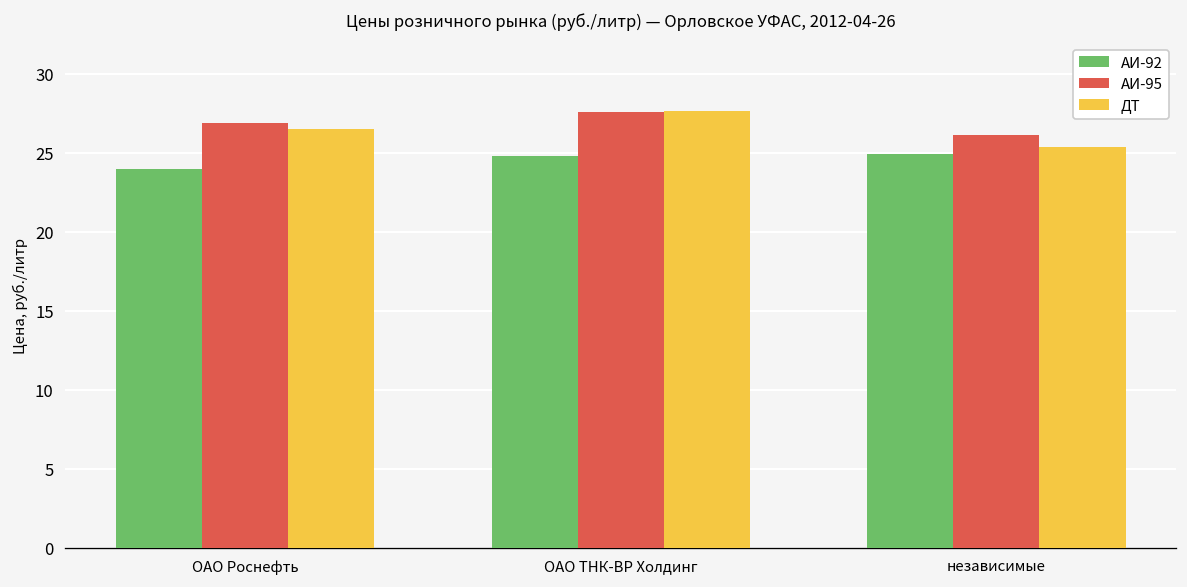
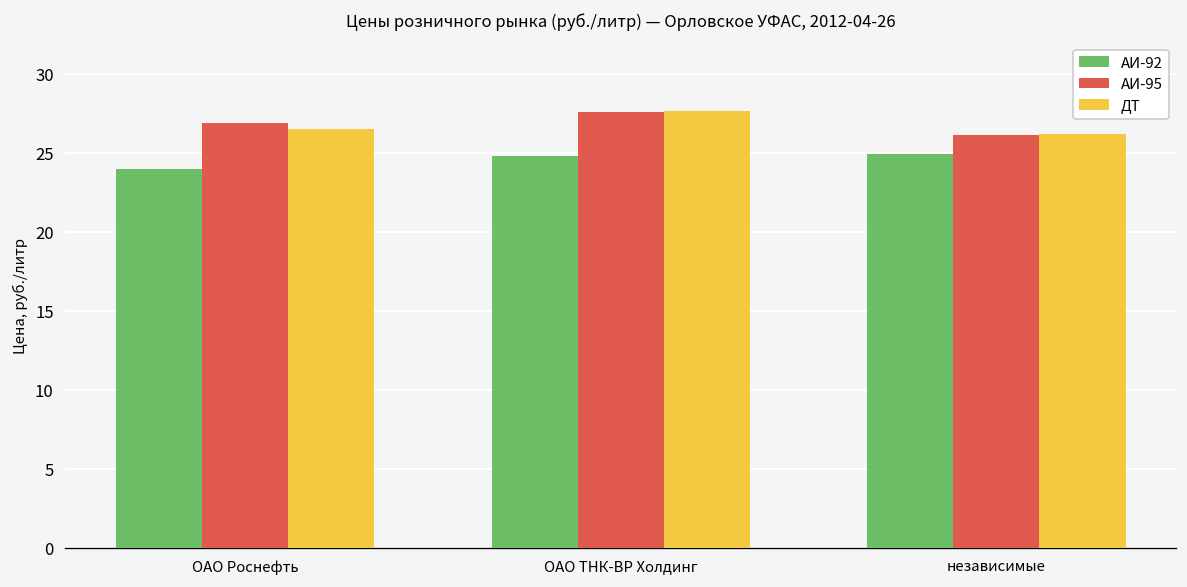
  {
    "АИ-92": {
      "ОАО Роснефть": 24.0,
      "ОАО ТНК-ВР Холдинг": 24.8,
      "независимые": 24.9
    },
    "АИ-95": {
      "ОАО Роснефть": 26.9,
      "ОАО ТНК-ВР Холдинг": 27.6,
      "независимые": 26.1
    },
    "ДТ": {
      "ОАО Роснефть": 26.5,
      "ОАО ТНК-ВР Холдинг": 27.7,
-     "независимые": 25.4
+     "независимые": 26.2
    }
  }
